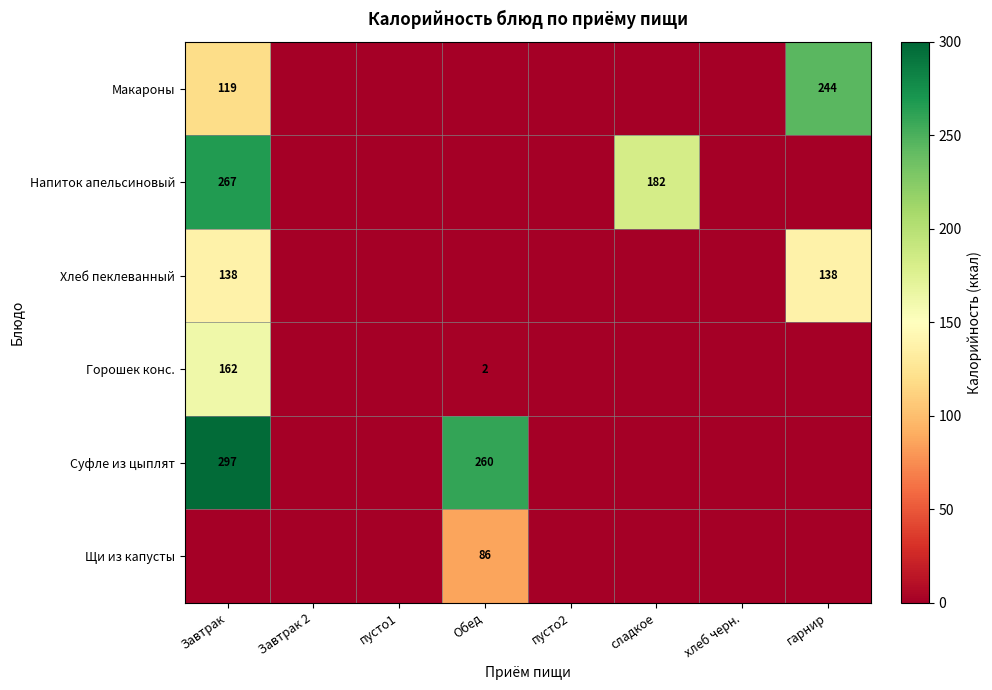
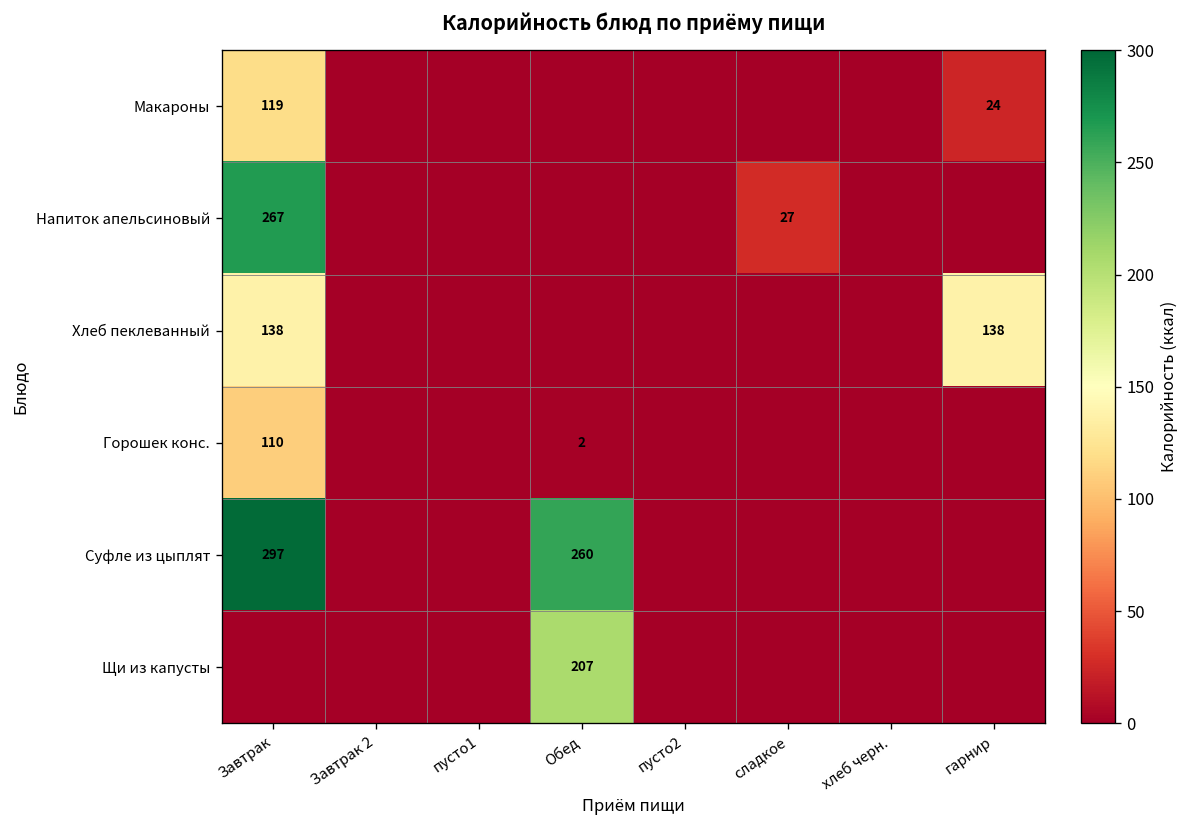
  {
    "Макароны": {
      "Завтрак": 119,
-     "гарнир": 244
+     "гарнир": 24
    },
    "Напиток апельсиновый": {
      "Завтрак": 267,
-     "сладкое": 182
+     "сладкое": 27
    },
    "Хлеб пеклеванный": {
      "Завтрак": 138,
      "гарнир": 138
    },
    "Горошек конс.": {
-     "Завтрак": 162,
+     "Завтрак": 110,
      "Обед": 2
    },
    "Суфле из цыплят": {
      "Завтрак": 297,
      "Обед": 260
    },
    "Щи из капусты": {
-     "Обед": 86
+     "Обед": 207
    }
  }
